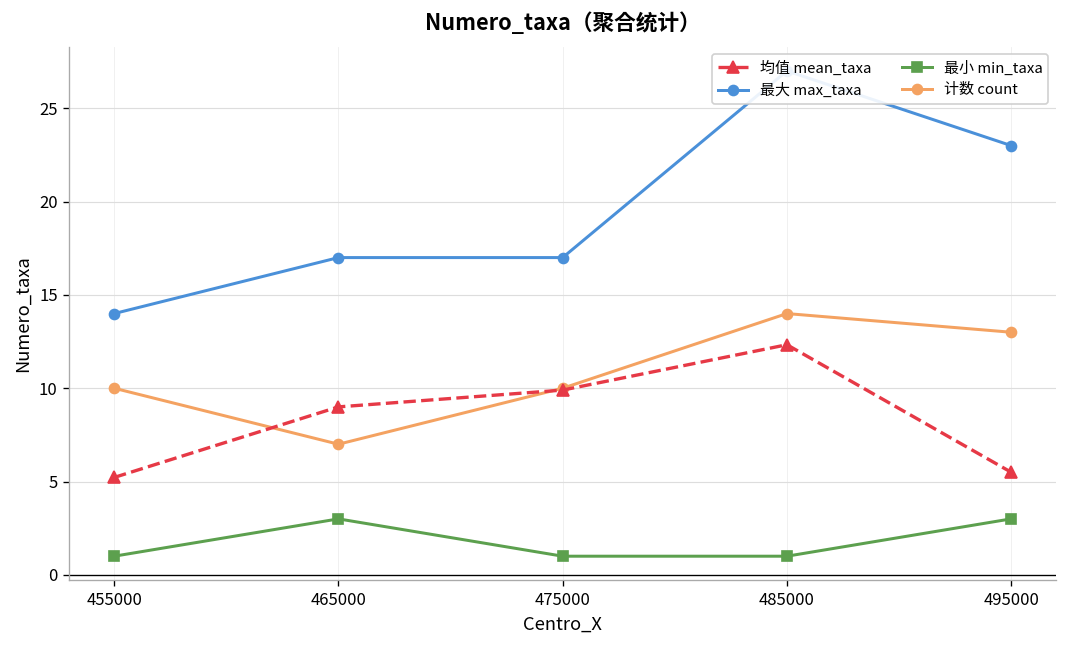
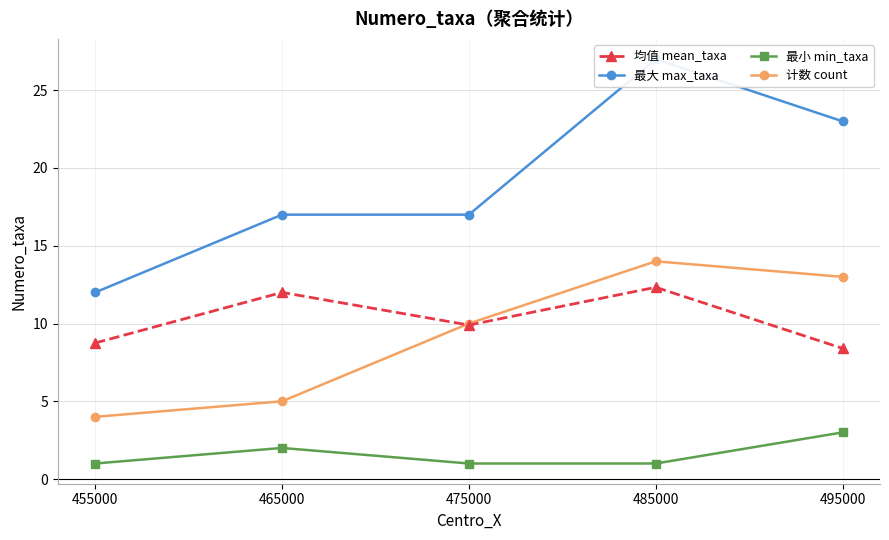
  {
    "均值 mean_taxa": {
-     "455000": 5.2,
-     "465000": 9,
+     "455000": 8.8,
+     "465000": 12,
      "485000": 12.3,
-     "495000": 5.5
+     "495000": 8.4
    },
    "最大 max_taxa": {
-     "455000": 14,
+     "455000": 12,
      "465000": 17,
      "475000": 17,
      "495000": 23
    },
    "最小 min_taxa": {
      "455000": 1,
-     "465000": 3,
+     "465000": 2,
      "475000": 1,
      "485000": 1,
      "495000": 3
    },
    "计数 count": {
-     "455000": 10,
-     "465000": 7,
+     "455000": 4,
+     "465000": 5,
      "485000": 14,
      "495000": 13
    }
  }
